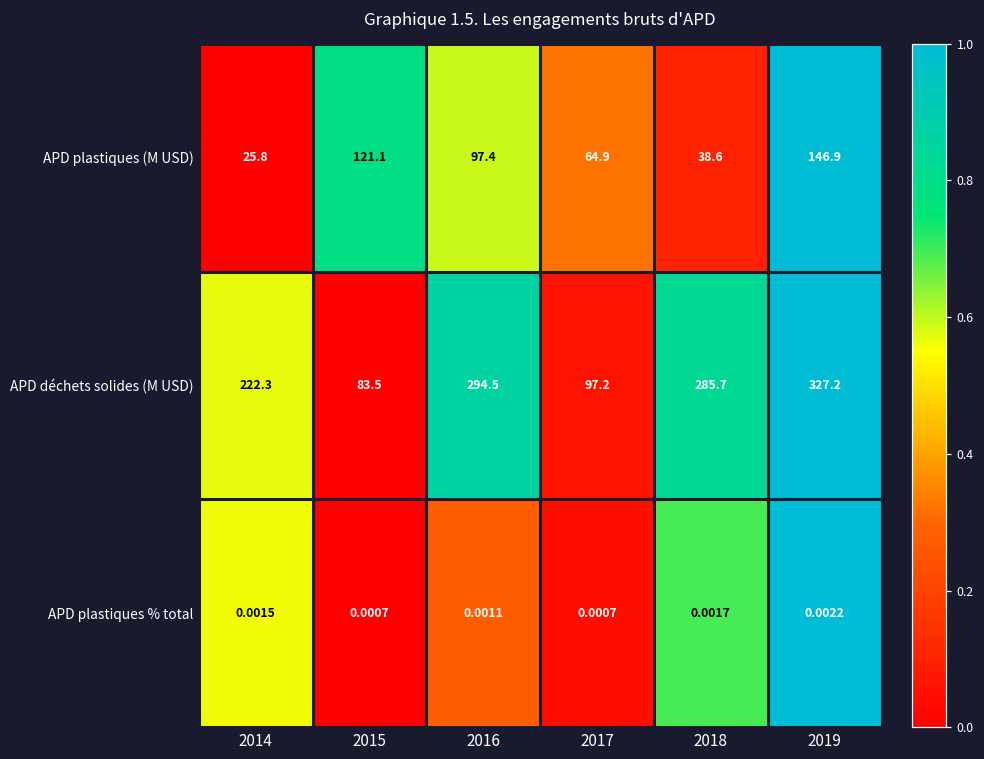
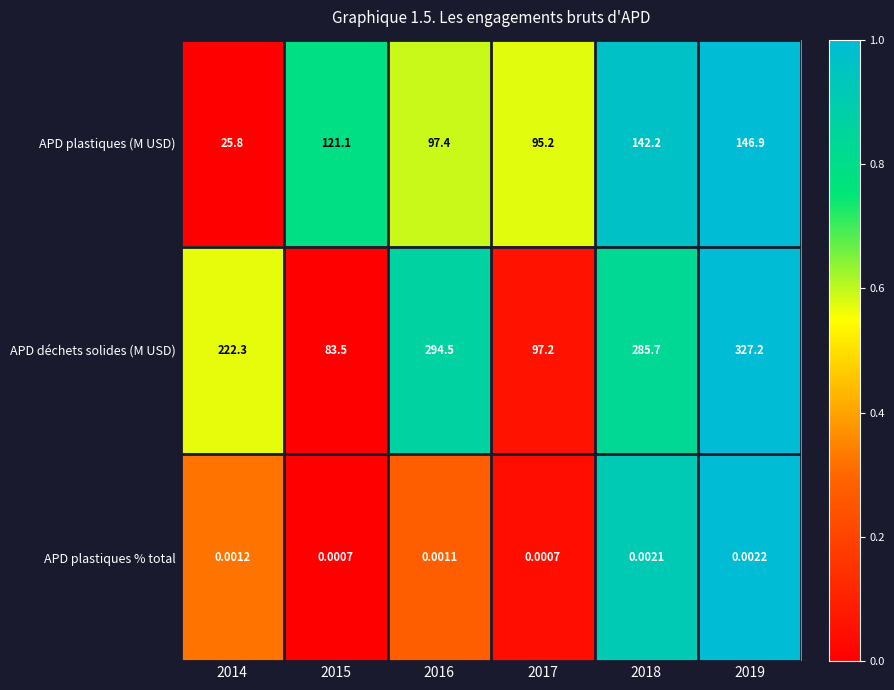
  {
    "APD plastiques (M USD)": {
      "2014": 25.8,
      "2015": 121.1,
      "2016": 97.4,
-     "2017": 64.9,
-     "2018": 38.6,
+     "2017": 95.2,
+     "2018": 142.2,
      "2019": 146.9
    },
    "APD déchets solides (M USD)": {
      "2014": 222.3,
      "2015": 83.5,
      "2016": 294.5,
      "2017": 97.2,
      "2018": 285.7,
      "2019": 327.2
    },
    "APD plastiques % total": {
-     "2014": 0.0015,
+     "2014": 0.0012,
      "2015": 0.0007,
      "2016": 0.0011,
      "2017": 0.0007,
-     "2018": 0.0017,
+     "2018": 0.0021,
      "2019": 0.0022
    }
  }
